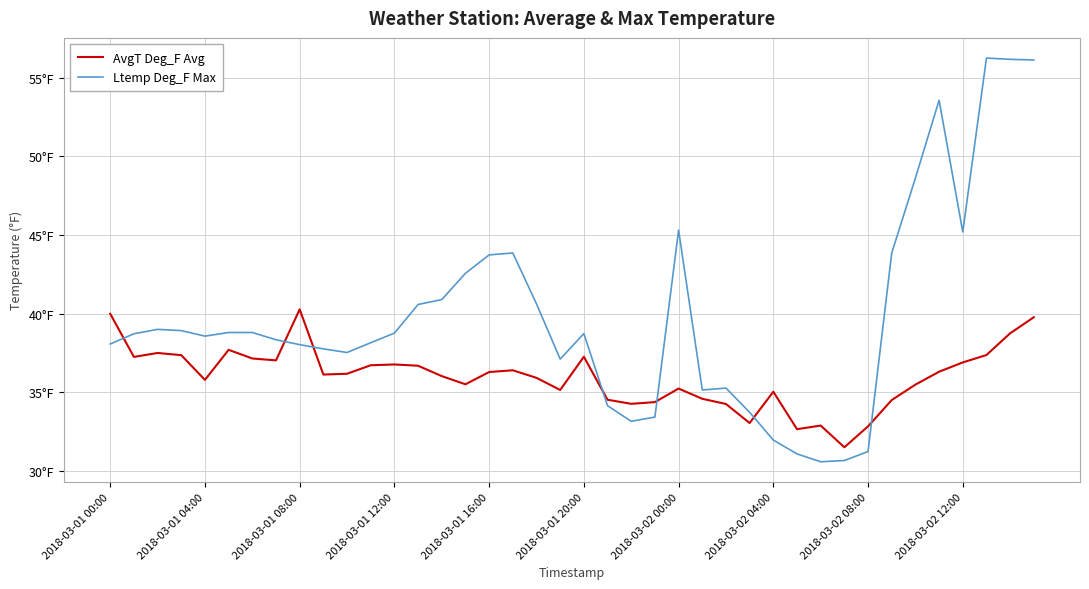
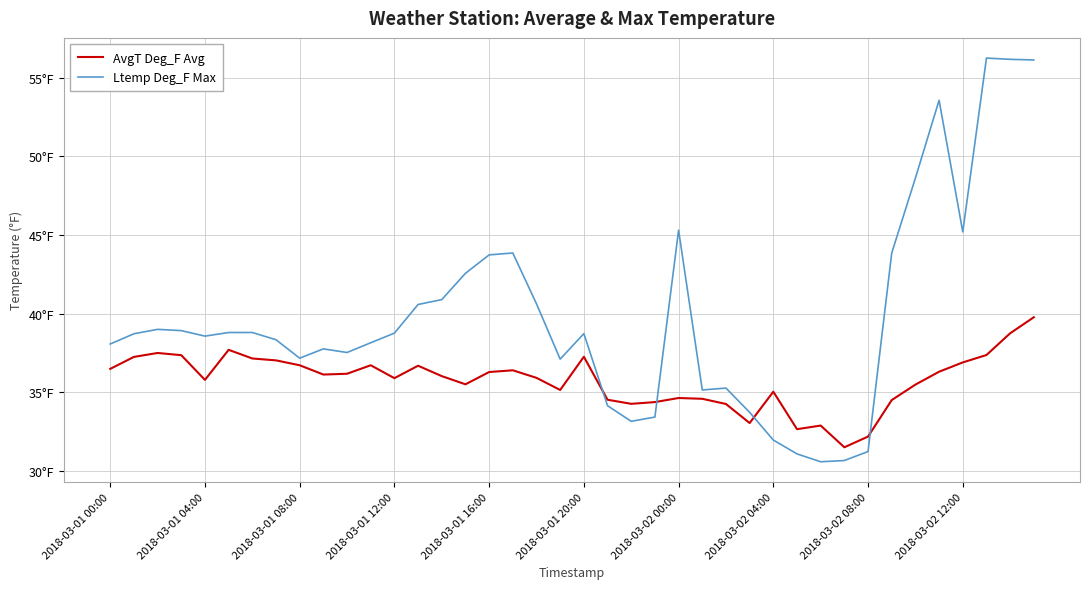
  {
    "AvgT Deg_F Avg": {
-     "2018-03-01 00:00": "40.0°F",
+     "2018-03-01 00:00": "36.5°F",
      "2018-03-01 04:00": "35.8°F",
-     "2018-03-01 08:00": "40.3°F",
-     "2018-03-01 12:00": "36.8°F",
+     "2018-03-01 08:00": "36.7°F",
+     "2018-03-01 12:00": "35.9°F",
      "2018-03-01 16:00": "36.3°F",
      "2018-03-01 20:00": "37.3°F",
-     "2018-03-02 00:00": "35.3°F",
+     "2018-03-02 00:00": "34.7°F",
      "2018-03-02 04:00": "35.1°F",
-     "2018-03-02 08:00": "32.9°F",
+     "2018-03-02 08:00": "32.2°F",
      "2018-03-02 12:00": "36.9°F"
    },
    "Ltemp Deg_F Max": {
      "2018-03-01 00:00": "38.1°F",
      "2018-03-01 04:00": "38.6°F",
-     "2018-03-01 08:00": "38.0°F",
+     "2018-03-01 08:00": "37.2°F",
      "2018-03-01 12:00": "38.8°F",
      "2018-03-01 16:00": "43.7°F",
      "2018-03-01 20:00": "38.7°F",
      "2018-03-02 00:00": "45.3°F",
      "2018-03-02 04:00": "32.0°F",
      "2018-03-02 08:00": "31.3°F",
      "2018-03-02 12:00": "45.2°F"
    }
  }
